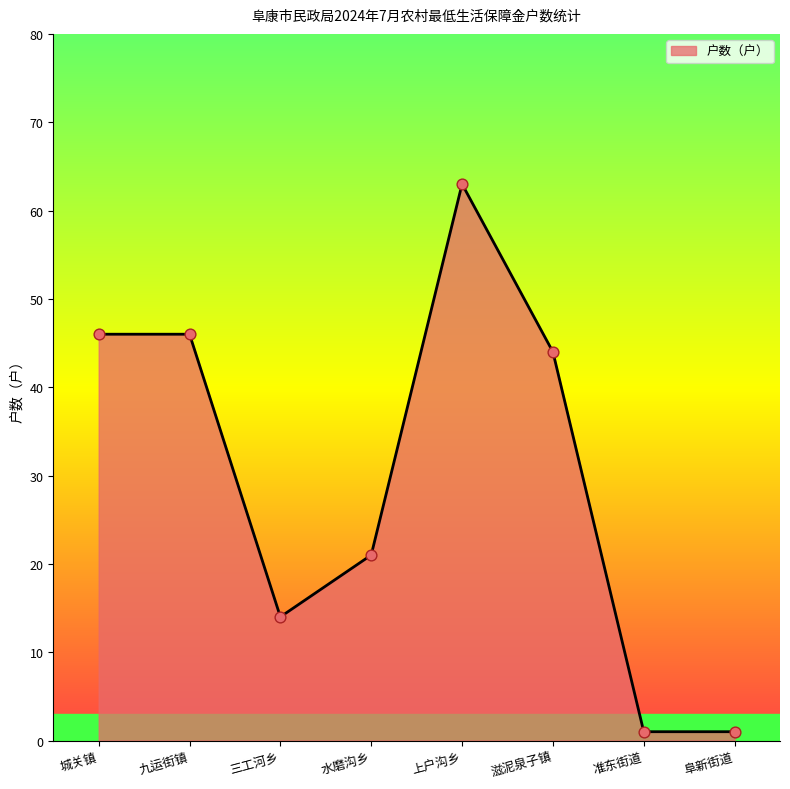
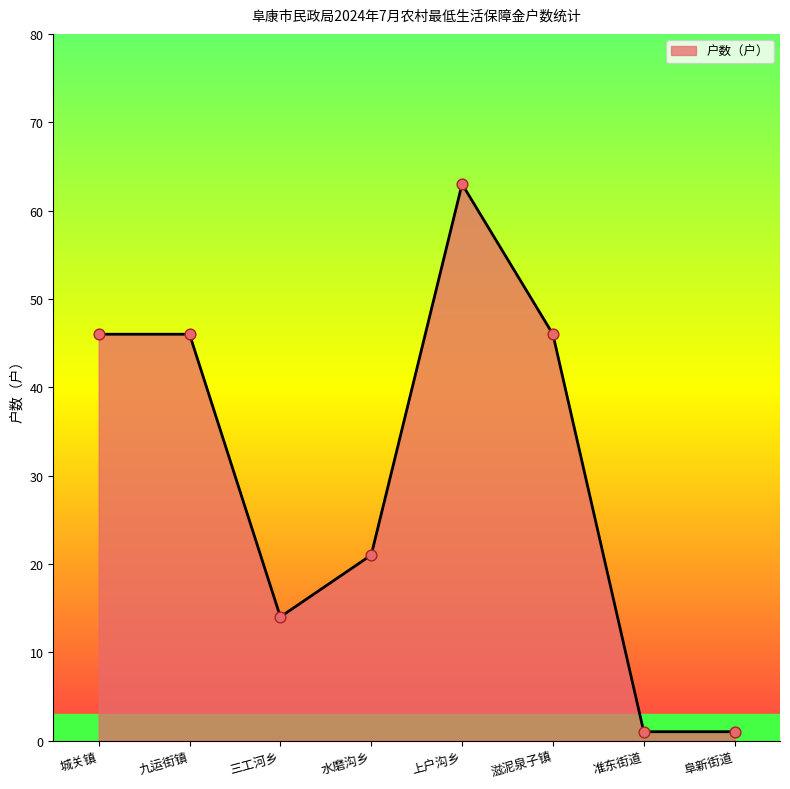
  {
    "城关镇": 46,
    "九运街镇": 46,
    "三工河乡": 14,
    "水磨沟乡": 21,
    "上户沟乡": 63,
-   "滋泥泉子镇": 44
+   "滋泥泉子镇": 46
  }
